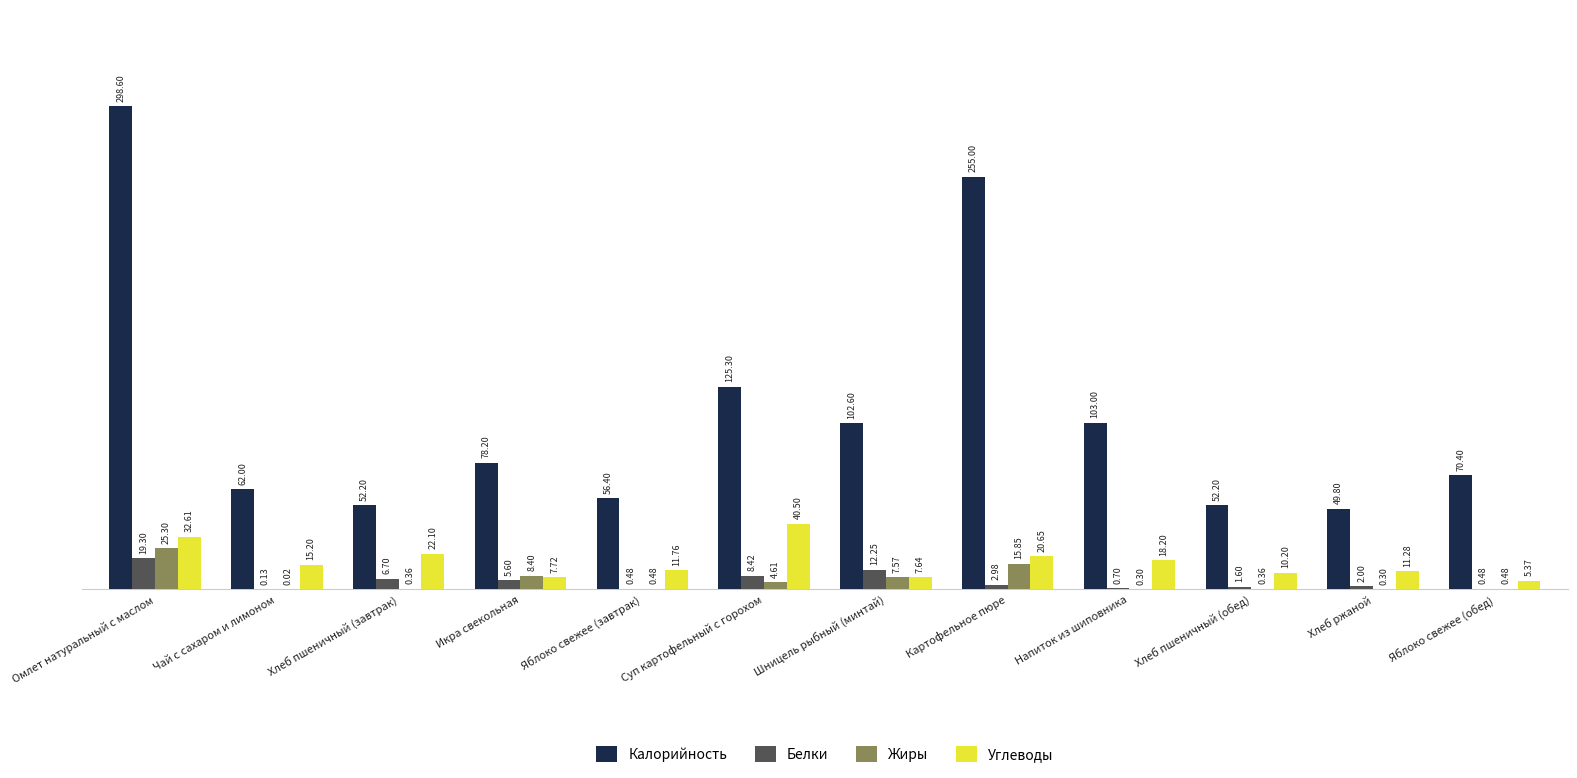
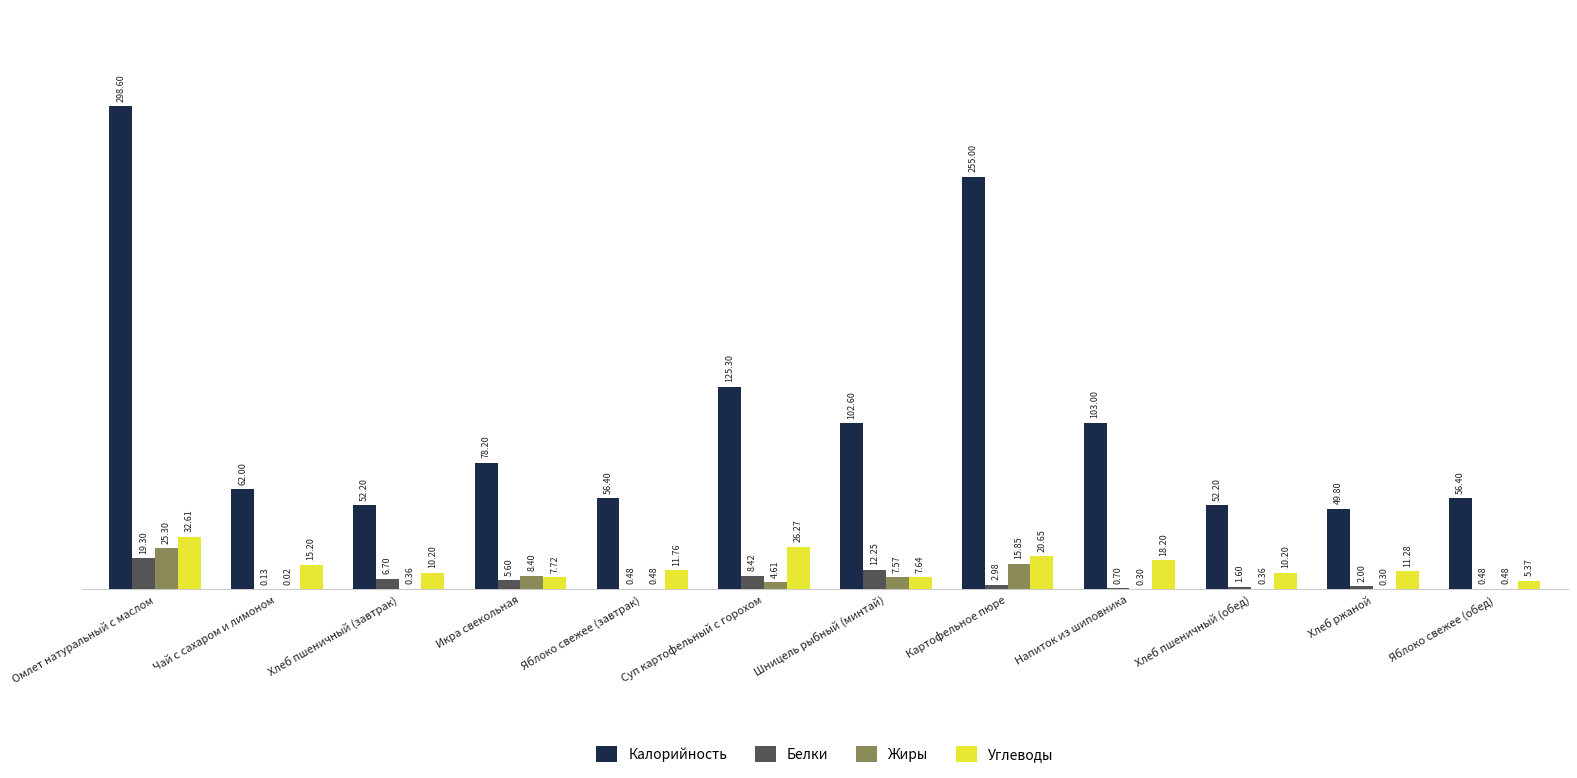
  {
    "Калорийность": {
      "Омлет натуральный с маслом": 298.60,
      "Чай с сахаром и лимоном": 62.00,
      "Хлеб пшеничный (завтрак)": 52.20,
      "Икра свекольная": 78.20,
      "Яблоко свежее (завтрак)": 56.40,
      "Суп картофельный с горохом": 125.30,
      "Шницель рыбный (минтай)": 102.60,
      "Картофельное пюре": 255.00,
      "Напиток из шиповника": 103.00,
      "Хлеб пшеничный (обед)": 52.20,
      "Хлеб ржаной": 49.80,
-     "Яблоко свежее (обед)": 70.40
+     "Яблоко свежее (обед)": 56.40
    },
    "Белки": {
      "Омлет натуральный с маслом": 19.30,
      "Чай с сахаром и лимоном": 0.13,
      "Хлеб пшеничный (завтрак)": 6.70,
      "Икра свекольная": 5.60,
      "Яблоко свежее (завтрак)": 0.48,
      "Суп картофельный с горохом": 8.42,
      "Шницель рыбный (минтай)": 12.25,
      "Картофельное пюре": 2.98,
      "Напиток из шиповника": 0.70,
      "Хлеб пшеничный (обед)": 1.60,
      "Хлеб ржаной": 2.00,
      "Яблоко свежее (обед)": 0.48
    },
    "Жиры": {
      "Омлет натуральный с маслом": 25.30,
      "Чай с сахаром и лимоном": 0.02,
      "Хлеб пшеничный (завтрак)": 0.36,
      "Икра свекольная": 8.40,
      "Яблоко свежее (завтрак)": 0.48,
      "Суп картофельный с горохом": 4.61,
      "Шницель рыбный (минтай)": 7.57,
      "Картофельное пюре": 15.85,
      "Напиток из шиповника": 0.30,
      "Хлеб пшеничный (обед)": 0.36,
      "Хлеб ржаной": 0.30,
      "Яблоко свежее (обед)": 0.48
    },
    "Углеводы": {
      "Омлет натуральный с маслом": 32.61,
      "Чай с сахаром и лимоном": 15.20,
-     "Хлеб пшеничный (завтрак)": 22.10,
+     "Хлеб пшеничный (завтрак)": 10.20,
      "Икра свекольная": 7.72,
      "Яблоко свежее (завтрак)": 11.76,
-     "Суп картофельный с горохом": 40.50,
+     "Суп картофельный с горохом": 26.27,
      "Шницель рыбный (минтай)": 7.64,
      "Картофельное пюре": 20.65,
      "Напиток из шиповника": 18.20,
      "Хлеб пшеничный (обед)": 10.20,
      "Хлеб ржаной": 11.28,
      "Яблоко свежее (обед)": 5.37
    }
  }
